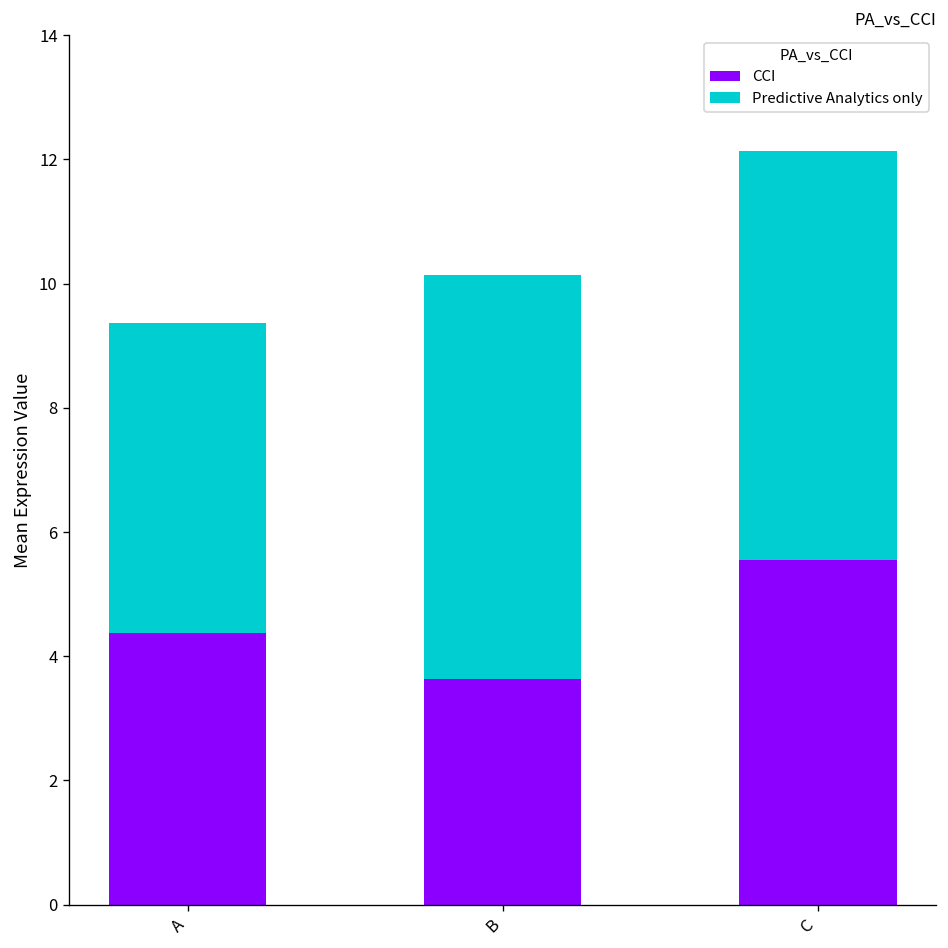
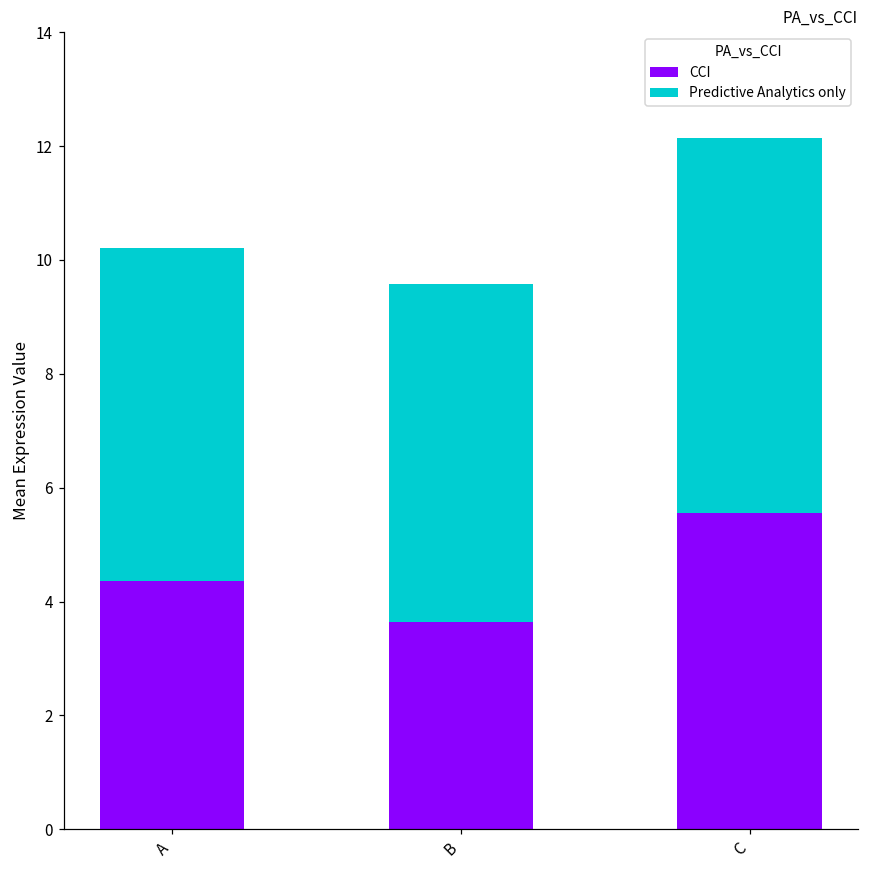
  {
    "CCI": {
      "A": 4.4,
      "B": 3.6,
      "C": 5.6
    },
    "Predictive Analytics only": {
-     "A": 5.0,
-     "B": 6.5,
+     "A": 5.8,
+     "B": 5.9,
      "C": 6.6
    }
  }
